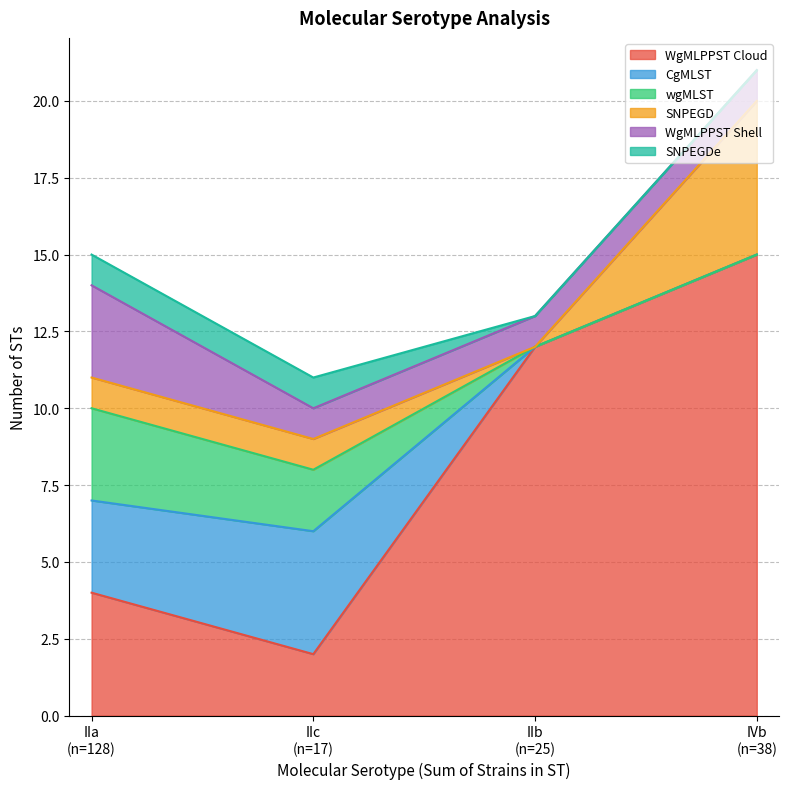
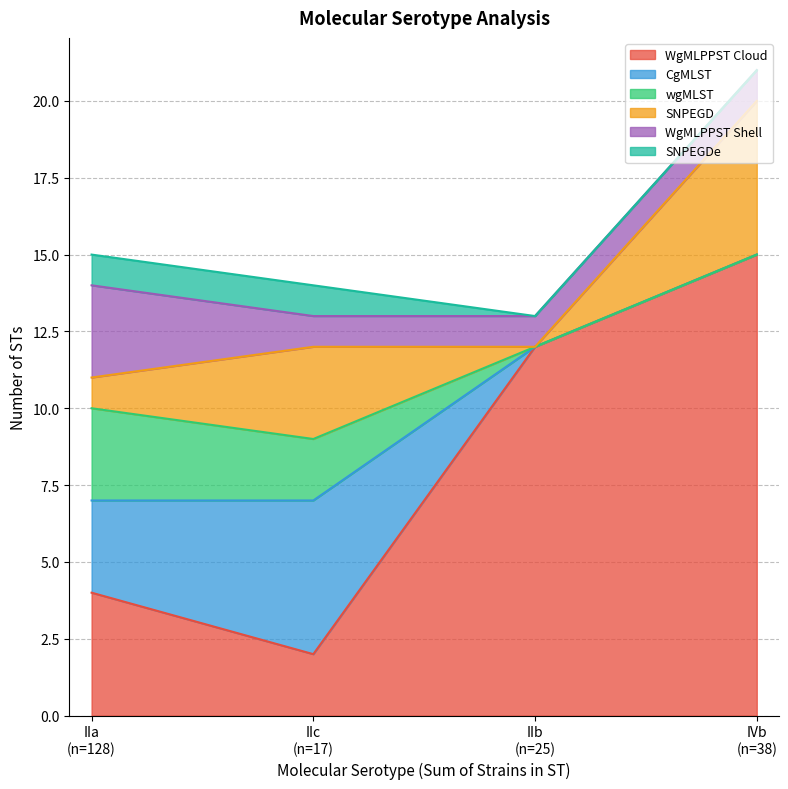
  {
    "WgMLPPST Cloud": {
      "IIa (n=128)": 4,
      "IIc (n=17)": 2
    },
    "CgMLST": {
      "IIa (n=128)": 3,
-     "IIc (n=17)": 4
+     "IIc (n=17)": 5
    },
    "SNPEGD": {
      "IIa (n=128)": 1,
-     "IIc (n=17)": 1
+     "IIc (n=17)": 3
    },
    "WgMLPPST Shell": {
      "IIa (n=128)": 3,
      "IIc (n=17)": 1
    }
  }
